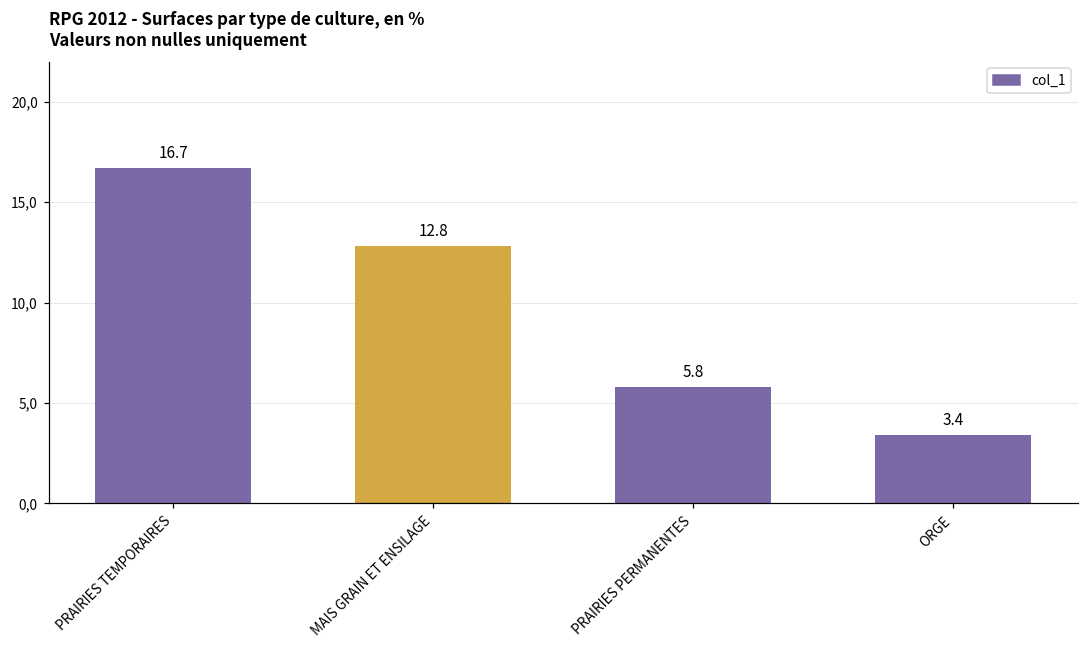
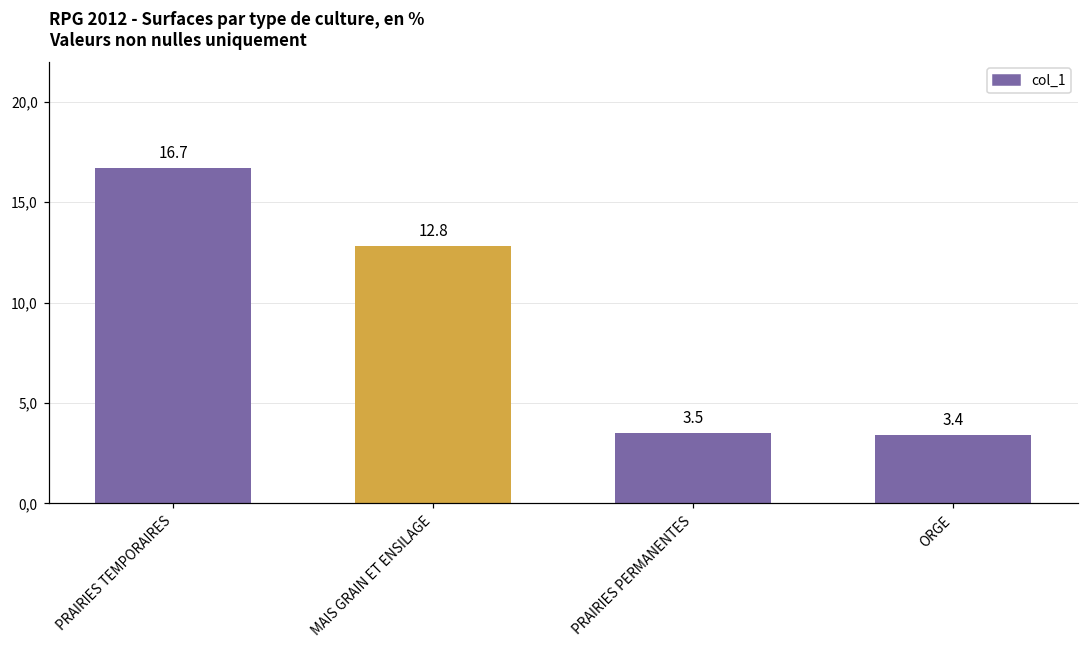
  {
    "PRAIRIES TEMPORAIRES": 16.7,
    "MAIS GRAIN ET ENSILAGE": 12.8,
-   "PRAIRIES PERMANENTES": 5.8,
+   "PRAIRIES PERMANENTES": 3.5,
    "ORGE": 3.4
  }
